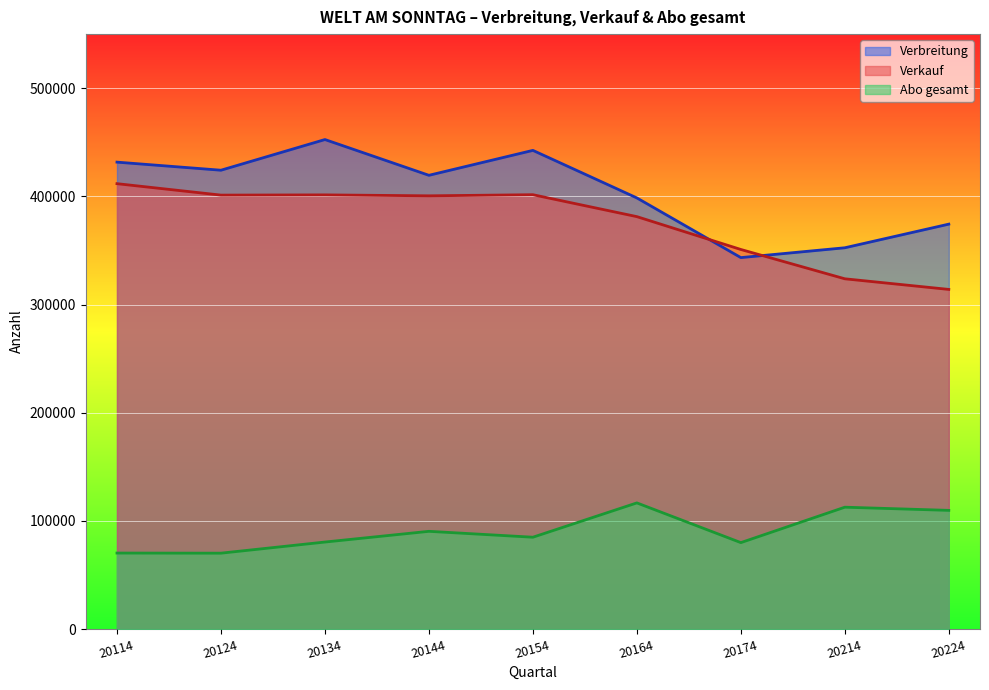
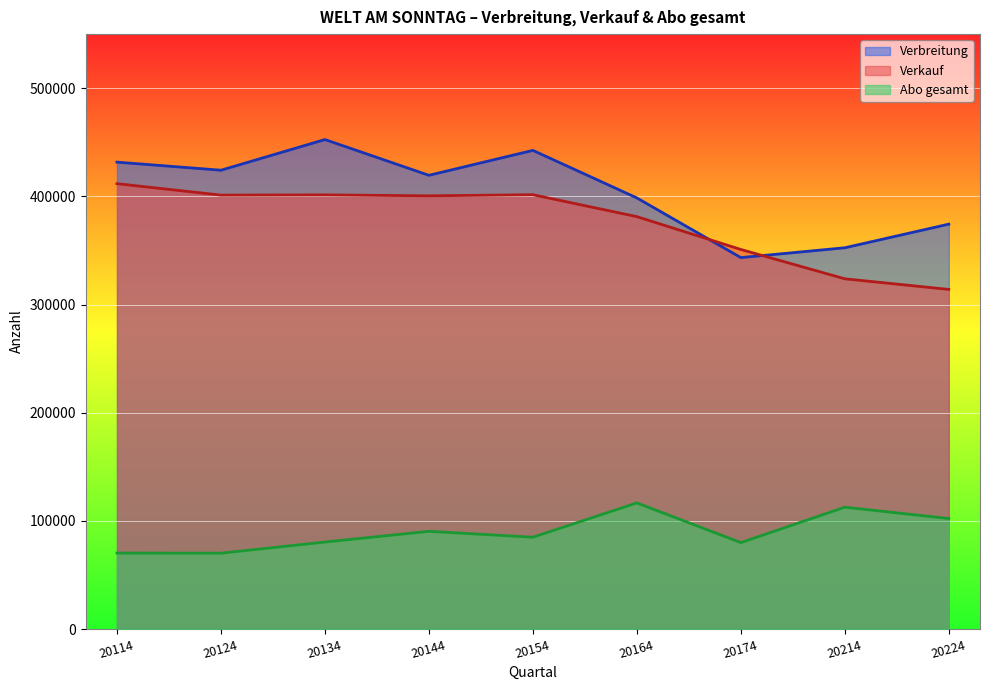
  {
    "Verbreitung": {
      "20114": 432000,
      "20124": 424000,
      "20134": 453000,
      "20144": 419000,
      "20154": 443000,
      "20164": 399000,
      "20174": 343000,
      "20214": 352000,
      "20224": 374000
    },
    "Verkauf": {
      "20114": 412000,
      "20124": 401000,
      "20134": 401000,
      "20144": 401000,
      "20154": 402000,
      "20164": 381000,
      "20174": 351000,
      "20214": 324000,
      "20224": 314000
    },
    "Abo gesamt": {
      "20114": 70000,
      "20124": 70000,
      "20134": 80000,
      "20144": 90000,
      "20154": 85000,
      "20164": 117000,
      "20174": 80000,
      "20214": 113000,
-     "20224": 110000
+     "20224": 102000
    }
  }
